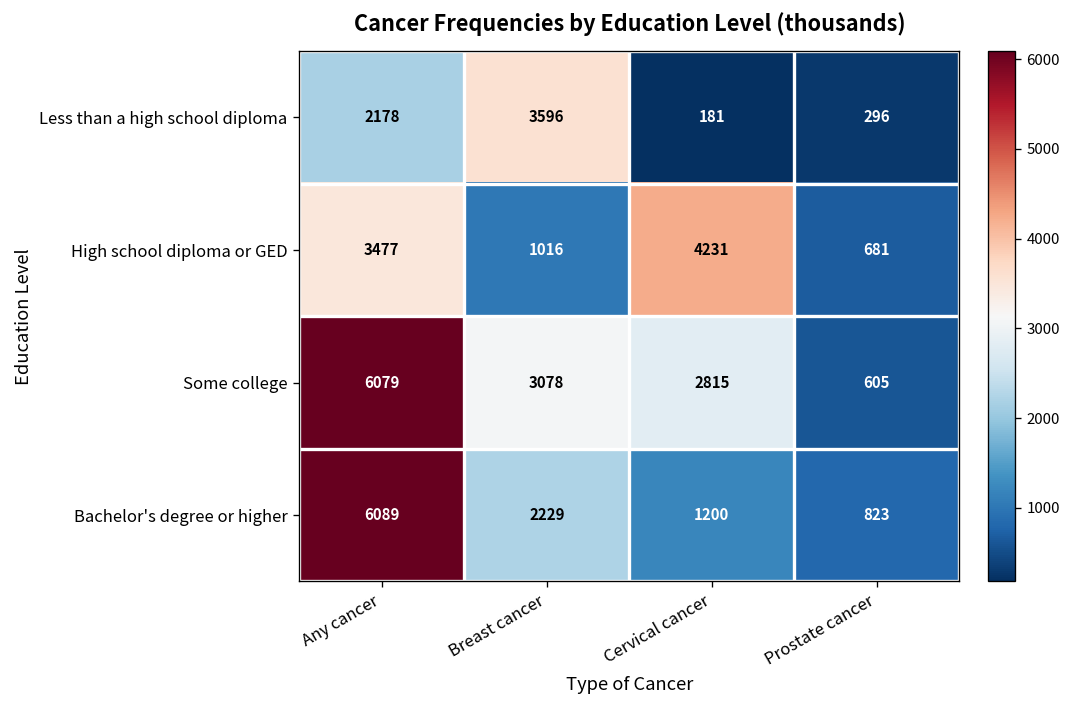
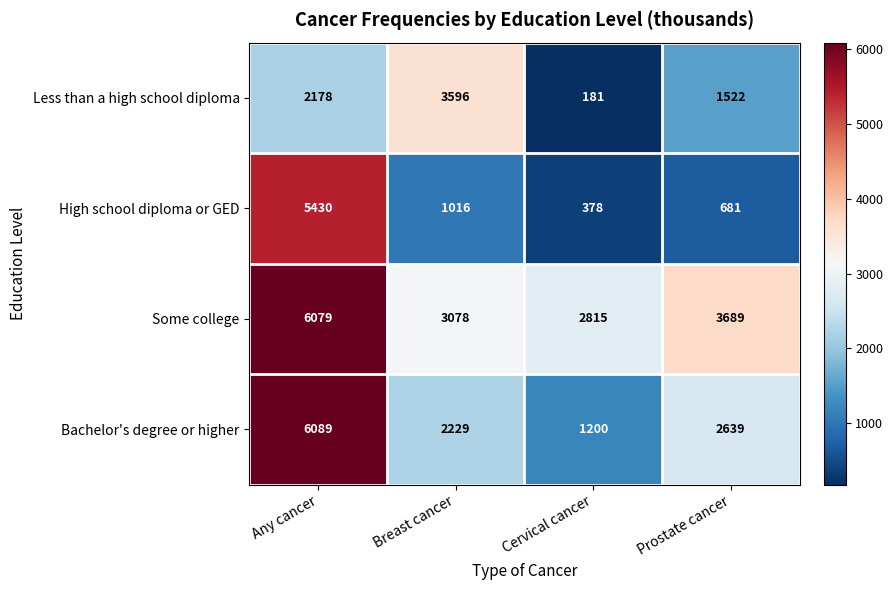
  {
    "Less than a high school diploma": {
      "Any cancer": 2178,
      "Breast cancer": 3596,
      "Cervical cancer": 181,
-     "Prostate cancer": 296
+     "Prostate cancer": 1522
    },
    "High school diploma or GED": {
-     "Any cancer": 3477,
+     "Any cancer": 5430,
      "Breast cancer": 1016,
-     "Cervical cancer": 4231,
+     "Cervical cancer": 378,
      "Prostate cancer": 681
    },
    "Some college": {
      "Any cancer": 6079,
      "Breast cancer": 3078,
      "Cervical cancer": 2815,
-     "Prostate cancer": 605
+     "Prostate cancer": 3689
    },
    "Bachelor's degree or higher": {
      "Any cancer": 6089,
      "Breast cancer": 2229,
      "Cervical cancer": 1200,
-     "Prostate cancer": 823
+     "Prostate cancer": 2639
    }
  }
